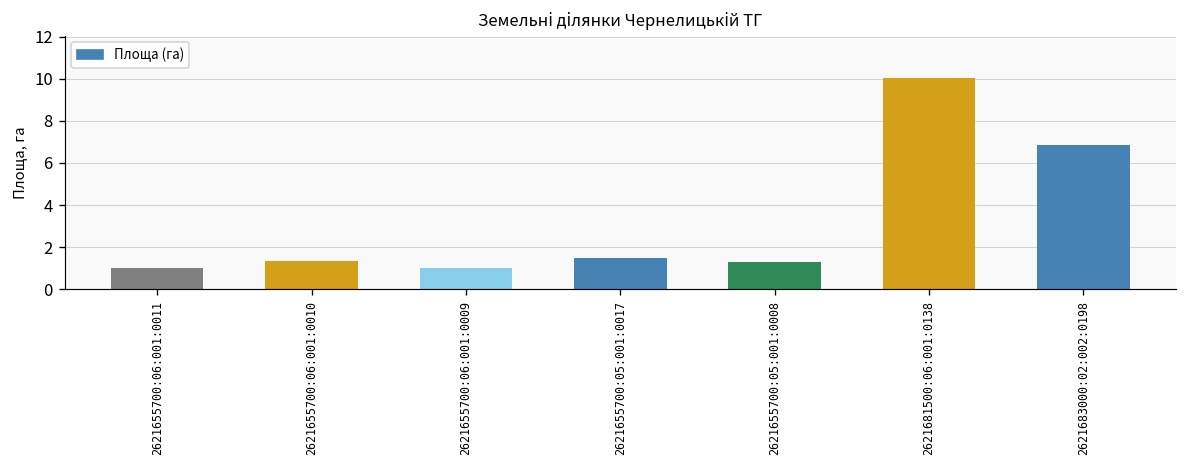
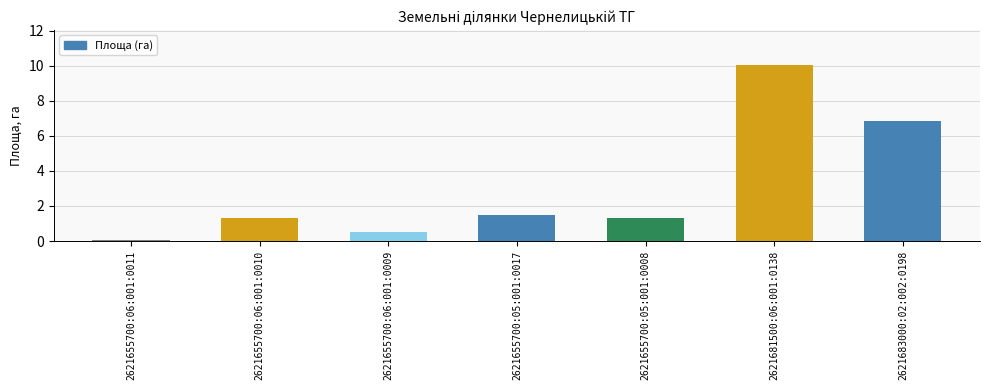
  {
-   "2621655700:06:001:0011": 1.0,
+   "2621655700:06:001:0011": 0.1,
    "2621655700:06:001:0010": 1.3,
-   "2621655700:06:001:0009": 1.0,
+   "2621655700:06:001:0009": 0.5,
    "2621655700:05:001:0017": 1.5,
    "2621655700:05:001:0008": 1.3,
    "2621681500:06:001:0138": 10.0,
    "2621683000:02:002:0198": 6.9
  }
